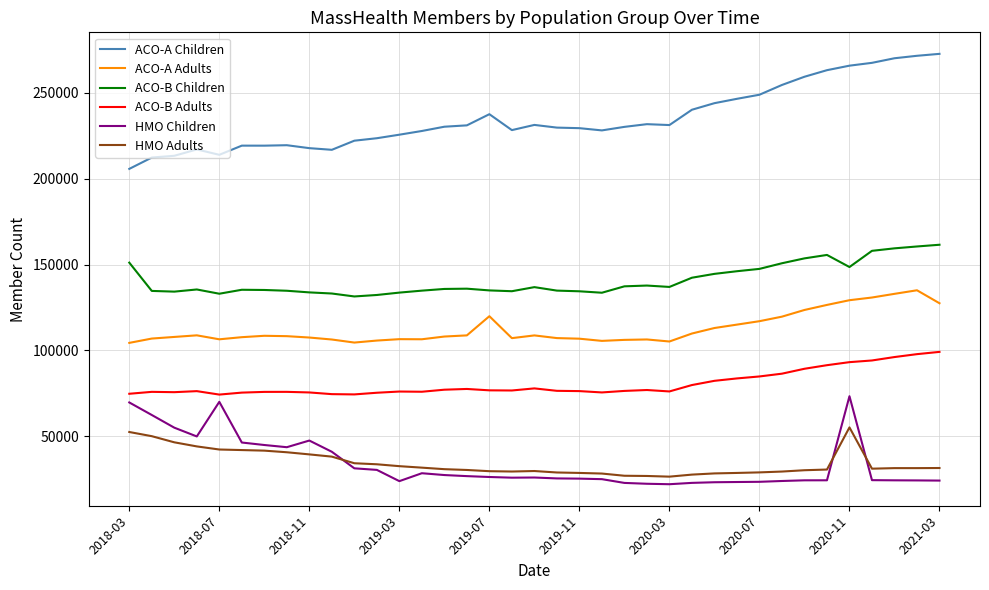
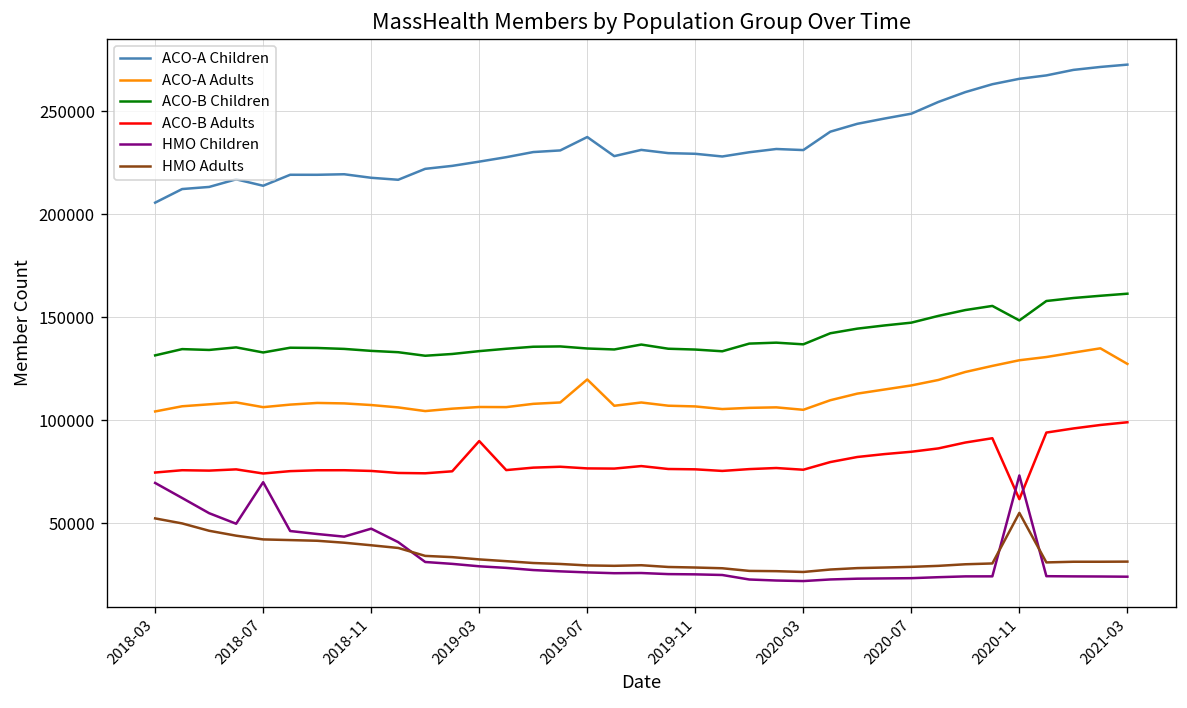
  {
    "ACO-A Children": {
      "2018-03": 206000,
      "2018-11": 218000,
      "2019-03": 226000,
      "2019-07": 238000,
      "2019-11": 229000,
      "2020-03": 231000,
      "2020-07": 249000,
      "2020-11": 266000,
      "2021-03": 273000
    },
    "ACO-A Adults": {
      "2018-03": 104000,
      "2018-07": 106000,
      "2018-11": 107000,
      "2019-03": 107000,
      "2019-07": 120000,
      "2019-11": 107000,
      "2020-03": 105000,
      "2020-07": 117000,
      "2020-11": 129000,
      "2021-03": 127000
    },
    "ACO-B Children": {
-     "2018-03": 151000,
+     "2018-03": 132000,
      "2018-07": 133000,
      "2018-11": 134000,
      "2019-03": 134000,
      "2019-07": 135000,
      "2019-11": 134000,
      "2020-03": 137000,
      "2020-07": 147000,
      "2020-11": 149000,
      "2021-03": 162000
    },
    "ACO-B Adults": {
      "2018-03": 75000,
      "2018-07": 74000,
      "2018-11": 75000,
-     "2019-03": 76000,
+     "2019-03": 90000,
      "2019-07": 77000,
      "2019-11": 76000,
      "2020-03": 76000,
      "2020-07": 85000,
-     "2020-11": 93000,
+     "2020-11": 62000,
      "2021-03": 99000
    },
    "HMO Children": {
      "2018-03": 70000,
      "2018-07": 70000,
      "2018-11": 47000,
-     "2019-03": 24000,
+     "2019-03": 29000,
      "2019-07": 26000,
      "2019-11": 25000,
      "2020-03": 22000,
      "2020-07": 23000,
      "2020-11": 73000,
      "2021-03": 24000
    },
    "HMO Adults": {
      "2018-03": 52000,
      "2018-07": 42000,
      "2018-11": 39000,
      "2019-03": 33000,
      "2019-07": 30000,
      "2019-11": 29000,
      "2020-03": 26000,
      "2020-07": 29000,
      "2020-11": 55000,
      "2021-03": 31000
    }
  }
